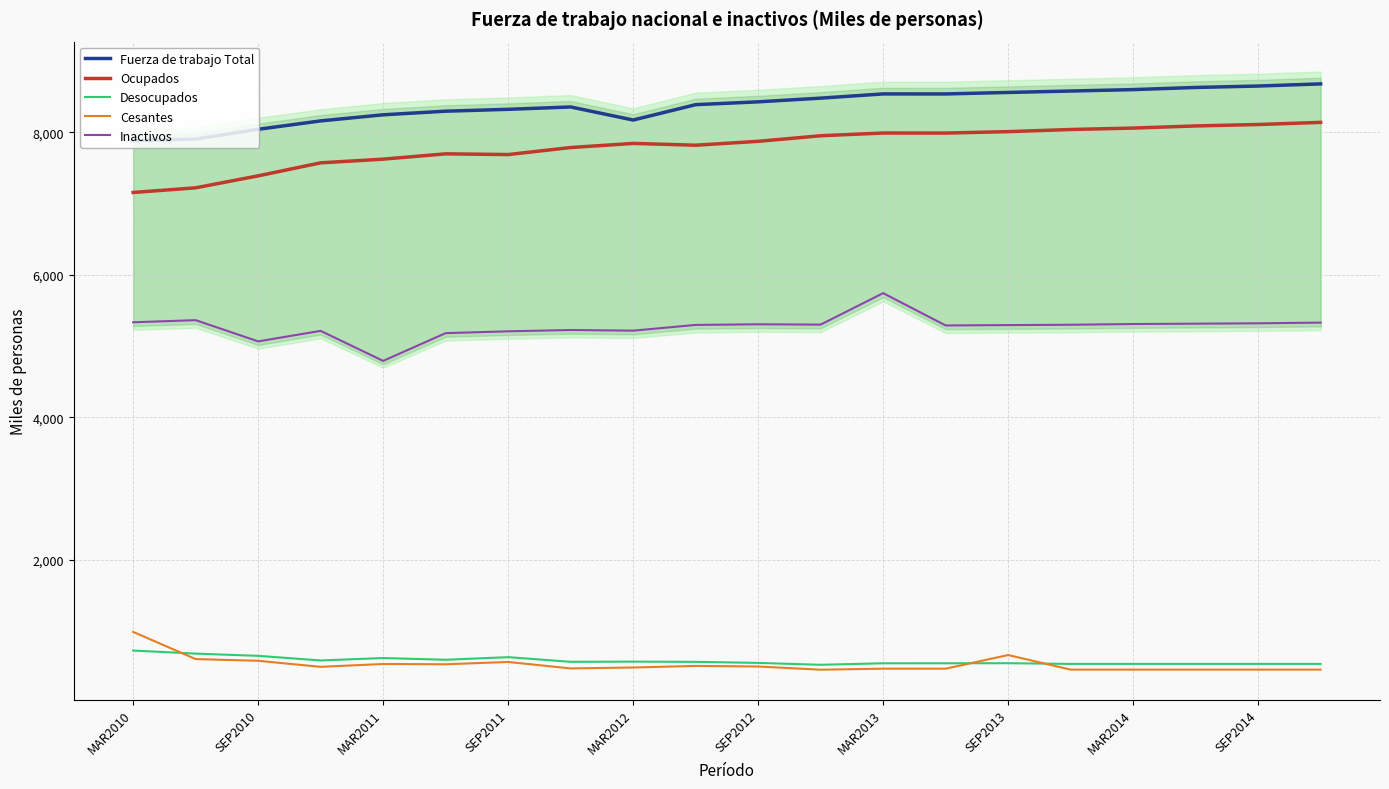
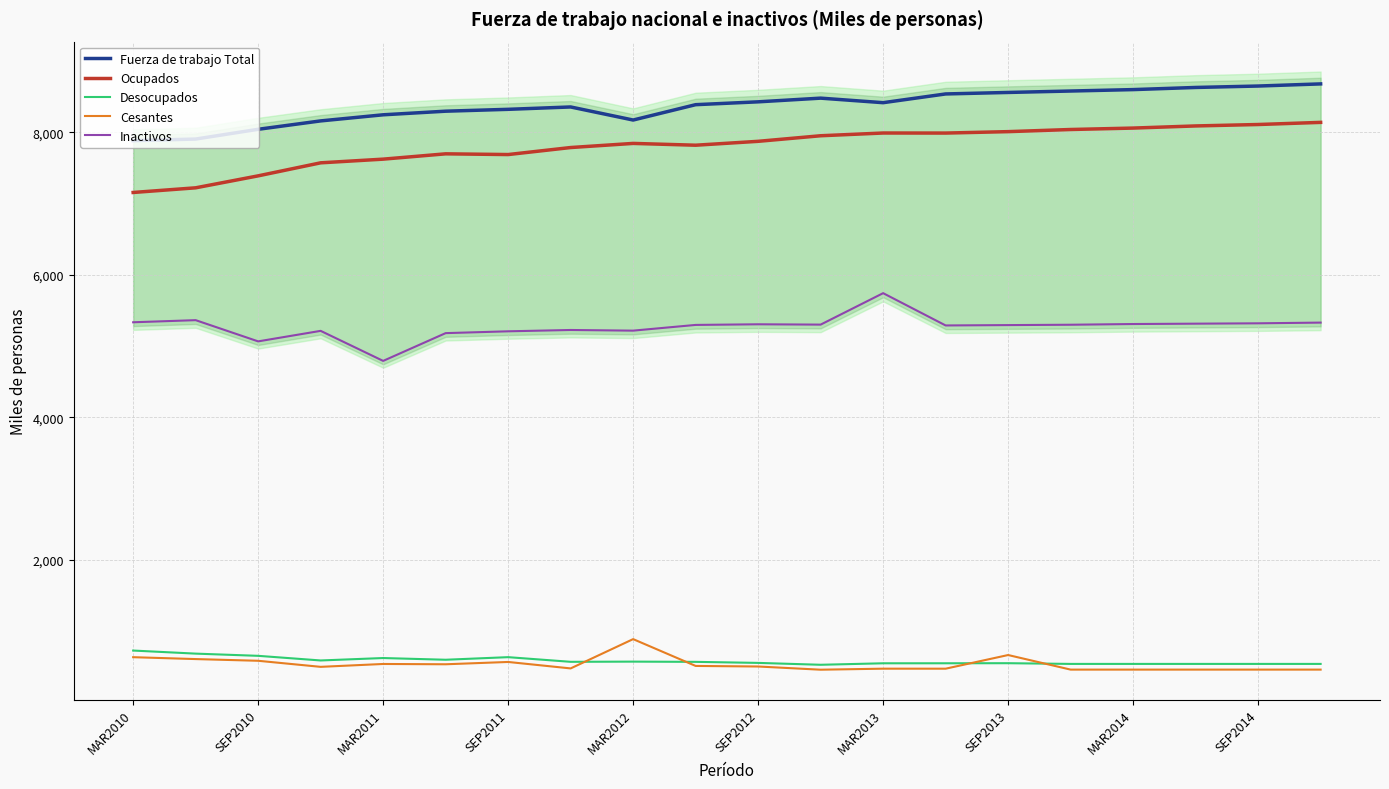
  {
    "Fuerza de trabajo Total": {
      "MAR2011": "8,200",
      "SEP2011": "8,300",
      "MAR2012": "8,200",
      "SEP2012": "8,400",
-     "MAR2013": "8,500",
+     "MAR2013": "8,400",
      "SEP2013": "8,600",
      "MAR2014": "8,600",
      "SEP2014": "8,700"
    },
    "Ocupados": {
      "MAR2010": "7,200",
      "SEP2010": "7,400",
      "MAR2011": "7,600",
      "SEP2011": "7,700",
      "MAR2012": "7,800",
      "SEP2012": "7,900",
      "MAR2013": "8,000",
      "SEP2013": "8,000",
      "MAR2014": "8,100",
      "SEP2014": "8,100"
    },
    "Cesantes": {
-     "MAR2010": "1,000",
+     "MAR2010": "600",
      "SEP2010": "600",
      "MAR2011": "500",
      "SEP2011": "600",
-     "MAR2012": "500",
+     "MAR2012": "900",
      "SEP2012": "500",
      "MAR2013": "500",
      "SEP2013": "700",
      "MAR2014": "500",
      "SEP2014": "500"
    },
    "Inactivos": {
      "MAR2010": "5,300",
      "SEP2010": "5,100",
      "MAR2011": "4,800",
      "SEP2011": "5,200",
      "MAR2012": "5,200",
      "SEP2012": "5,300",
      "MAR2013": "5,700",
      "SEP2013": "5,300",
      "MAR2014": "5,300",
      "SEP2014": "5,300"
    }
  }
